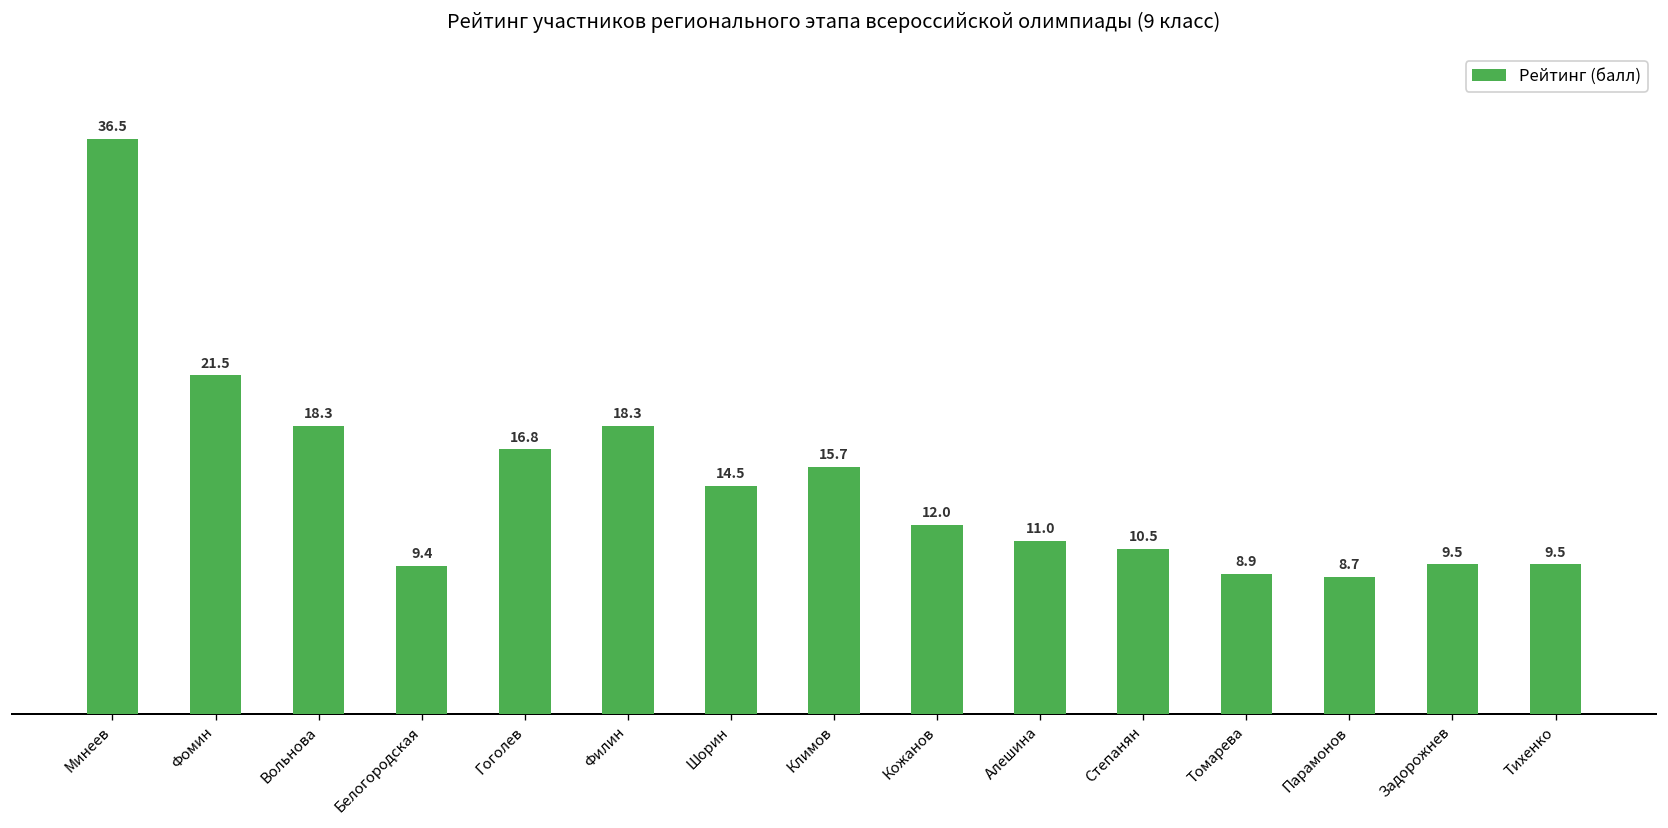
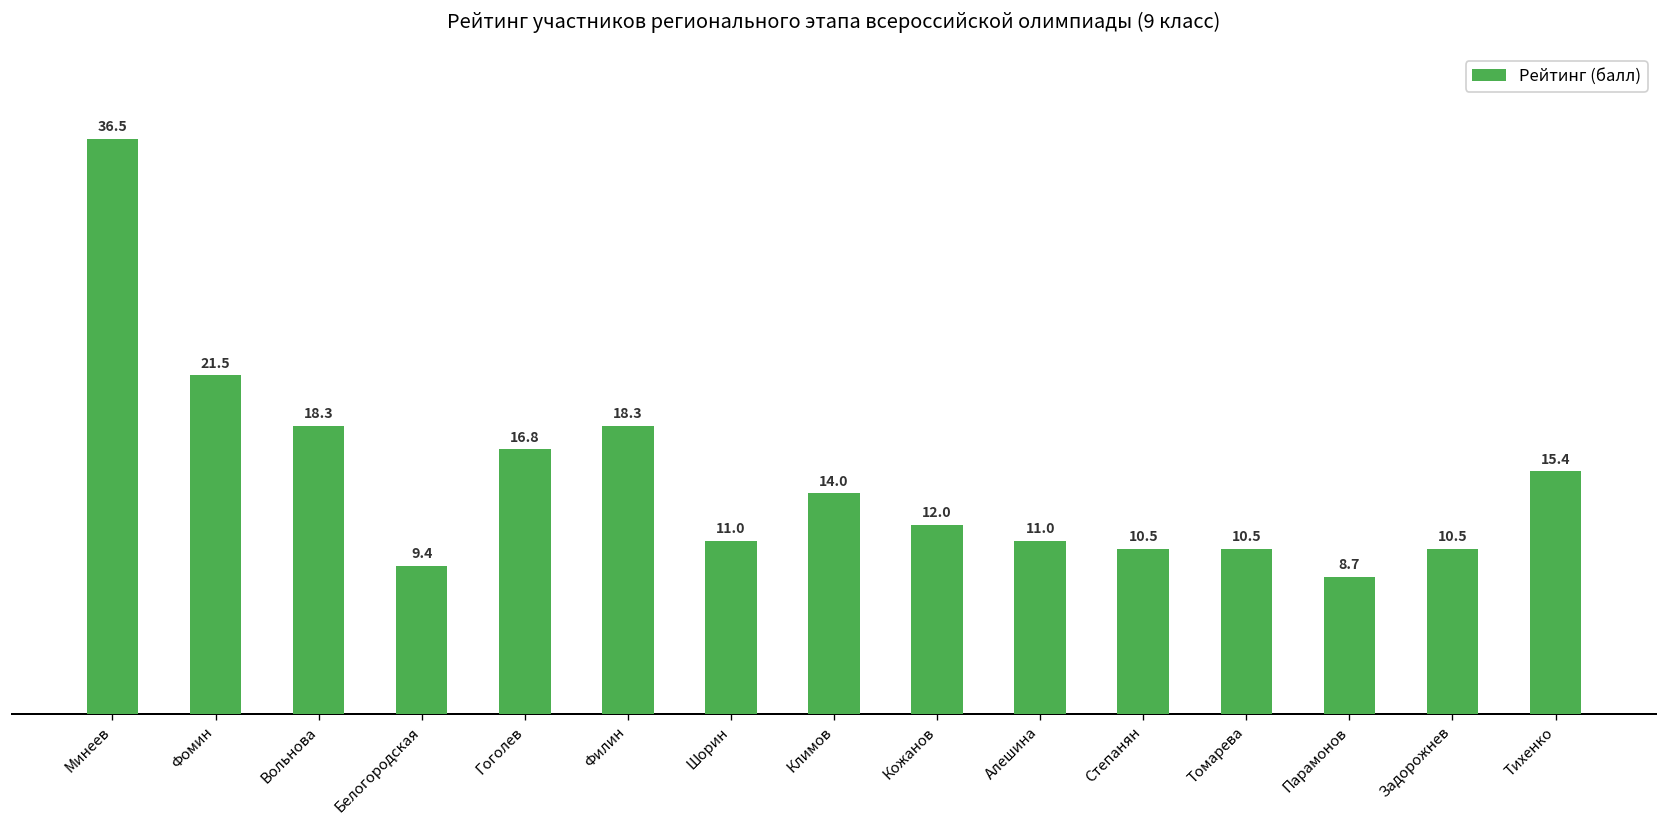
  {
    "Минеев": 36.5,
    "Фомин": 21.5,
    "Вольнова": 18.3,
    "Белогородская": 9.4,
    "Гоголев": 16.8,
    "Филин": 18.3,
-   "Шорин": 14.5,
-   "Климов": 15.7,
+   "Шорин": 11.0,
+   "Климов": 14.0,
    "Кожанов": 12.0,
    "Алешина": 11.0,
    "Степанян": 10.5,
-   "Томарева": 8.9,
+   "Томарева": 10.5,
    "Парамонов": 8.7,
-   "Задорожнев": 9.5,
-   "Тихенко": 9.5
+   "Задорожнев": 10.5,
+   "Тихенко": 15.4
  }
